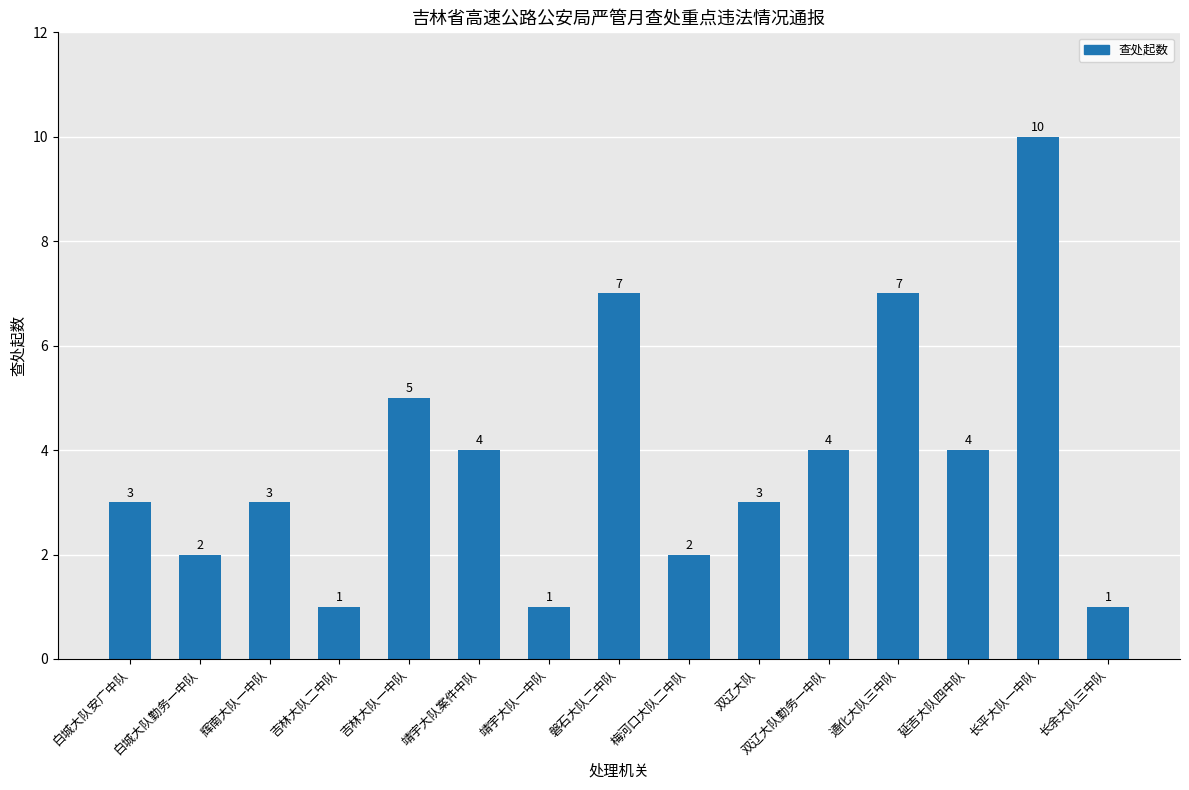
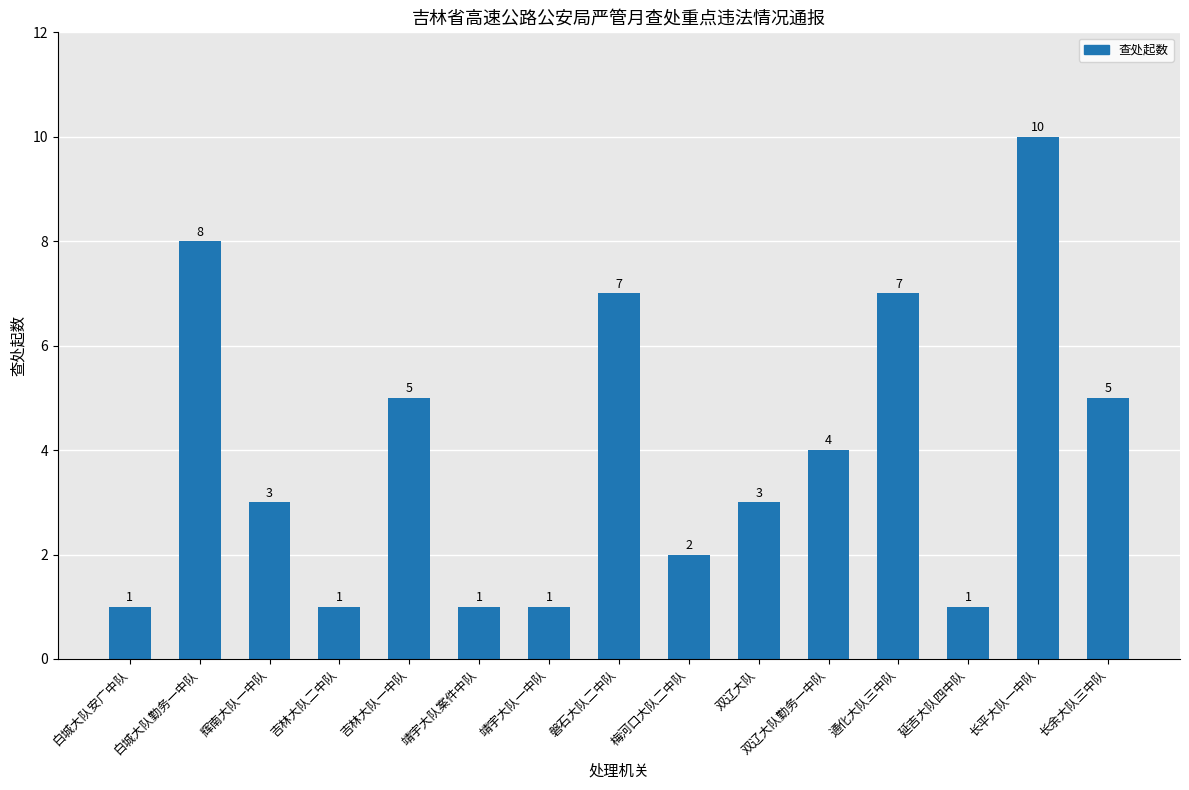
  {
-   "白城大队安广中队": 3,
-   "白城大队勤务一中队": 2,
+   "白城大队安广中队": 1,
+   "白城大队勤务一中队": 8,
    "辉南大队一中队": 3,
    "吉林大队二中队": 1,
    "吉林大队一中队": 5,
-   "靖宇大队案件中队": 4,
+   "靖宇大队案件中队": 1,
    "靖宇大队一中队": 1,
    "磐石大队二中队": 7,
    "梅河口大队二中队": 2,
    "双辽大队": 3,
    "双辽大队勤务一中队": 4,
    "通化大队三中队": 7,
-   "延吉大队四中队": 4,
+   "延吉大队四中队": 1,
    "长平大队一中队": 10,
-   "长余大队三中队": 1
+   "长余大队三中队": 5
  }
